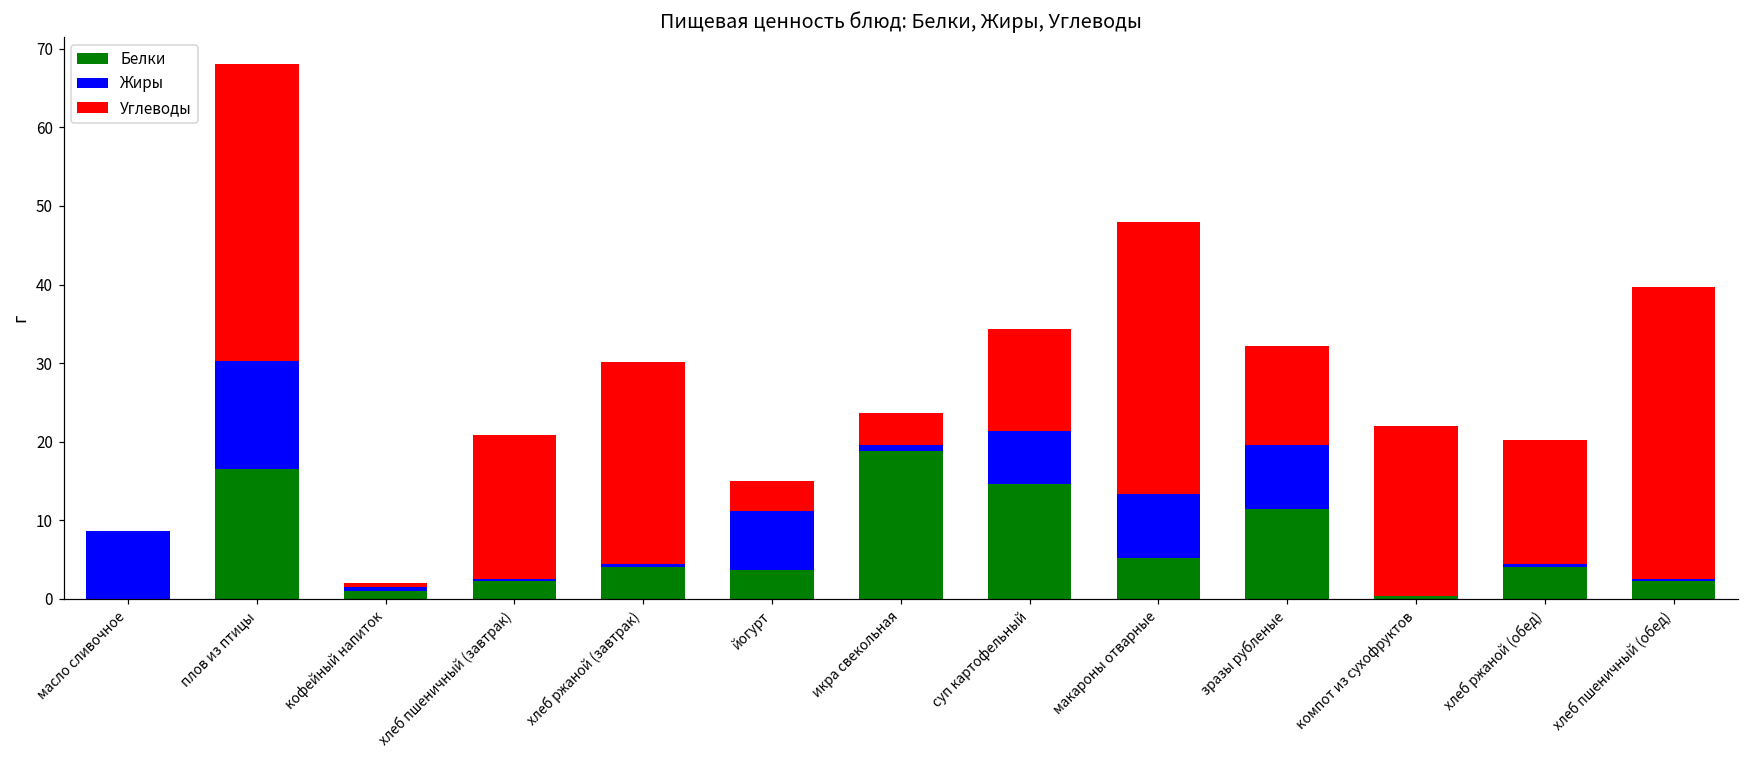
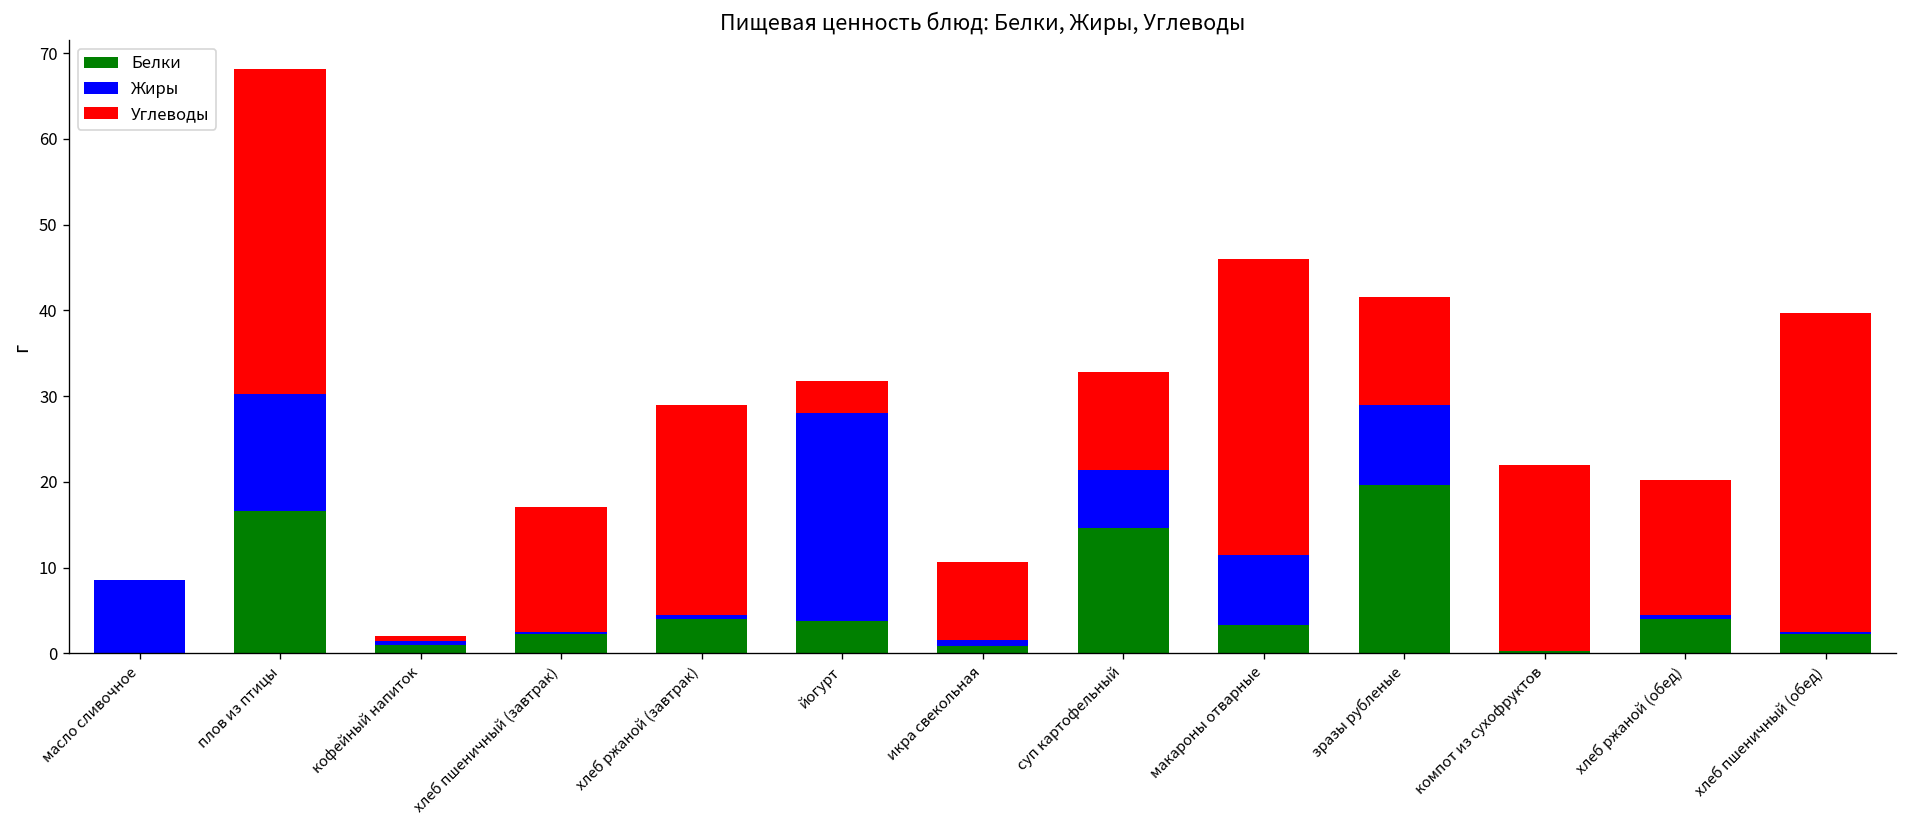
  {
    "Белки": {
      "плов из птицы": 17,
      "кофейный напиток": 1,
      "хлеб пшеничный (завтрак)": 2,
      "хлеб ржаной (завтрак)": 4,
      "йогурт": 4,
-     "икра свекольная": 19,
+     "икра свекольная": 1,
      "суп картофельный": 15,
-     "макароны отварные": 5,
-     "зразы рубленые": 12,
+     "макароны отварные": 3,
+     "зразы рубленые": 20,
      "хлеб ржаной (обед)": 4,
      "хлеб пшеничный (обед)": 2
    },
    "Жиры": {
      "масло сливочное": 9,
      "плов из птицы": 14,
      "кофейный напиток": 1,
      "хлеб ржаной (завтрак)": 0,
-     "йогурт": 8,
+     "йогурт": 24,
      "икра свекольная": 1,
      "суп картофельный": 7,
      "макароны отварные": 8,
-     "зразы рубленые": 8,
+     "зразы рубленые": 9,
      "компот из сухофруктов": 0,
      "хлеб ржаной (обед)": 0
    },
    "Углеводы": {
      "плов из птицы": 38,
      "кофейный напиток": 1,
-     "хлеб пшеничный (завтрак)": 18,
-     "хлеб ржаной (завтрак)": 26,
+     "хлеб пшеничный (завтрак)": 15,
+     "хлеб ржаной (завтрак)": 25,
      "йогурт": 4,
-     "икра свекольная": 4,
-     "суп картофельный": 13,
+     "икра свекольная": 9,
+     "суп картофельный": 12,
      "макароны отварные": 35,
      "зразы рубленые": 13,
      "компот из сухофруктов": 22,
      "хлеб ржаной (обед)": 16,
      "хлеб пшеничный (обед)": 37
    }
  }
